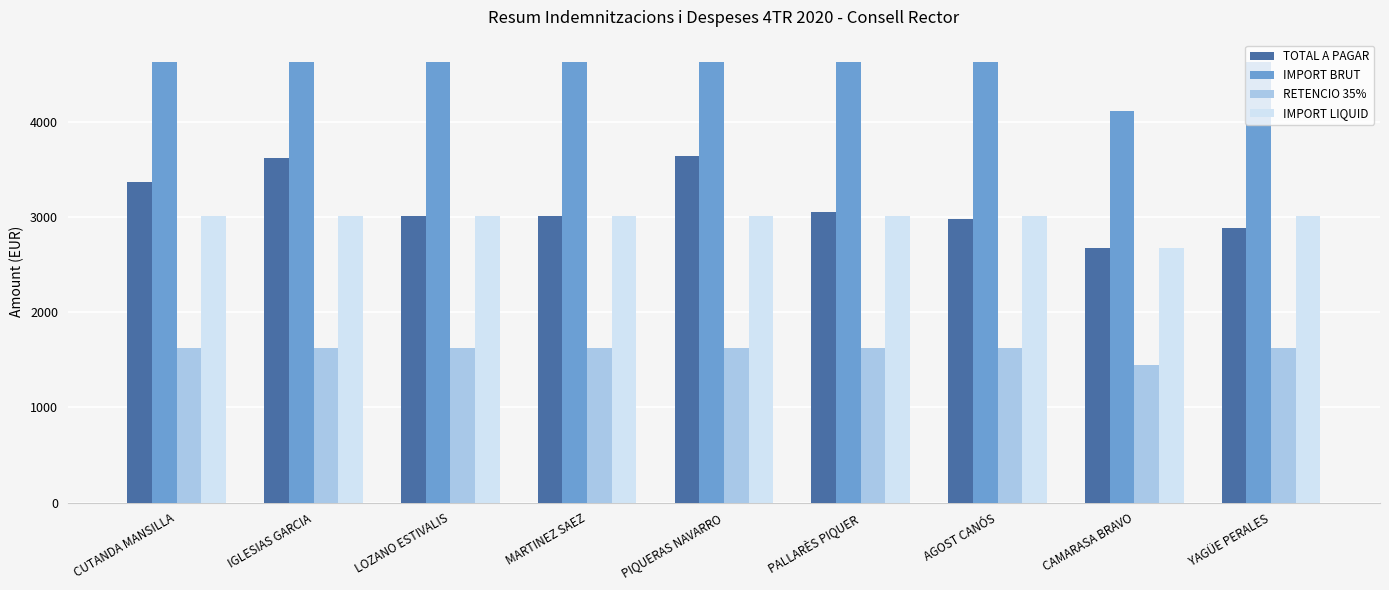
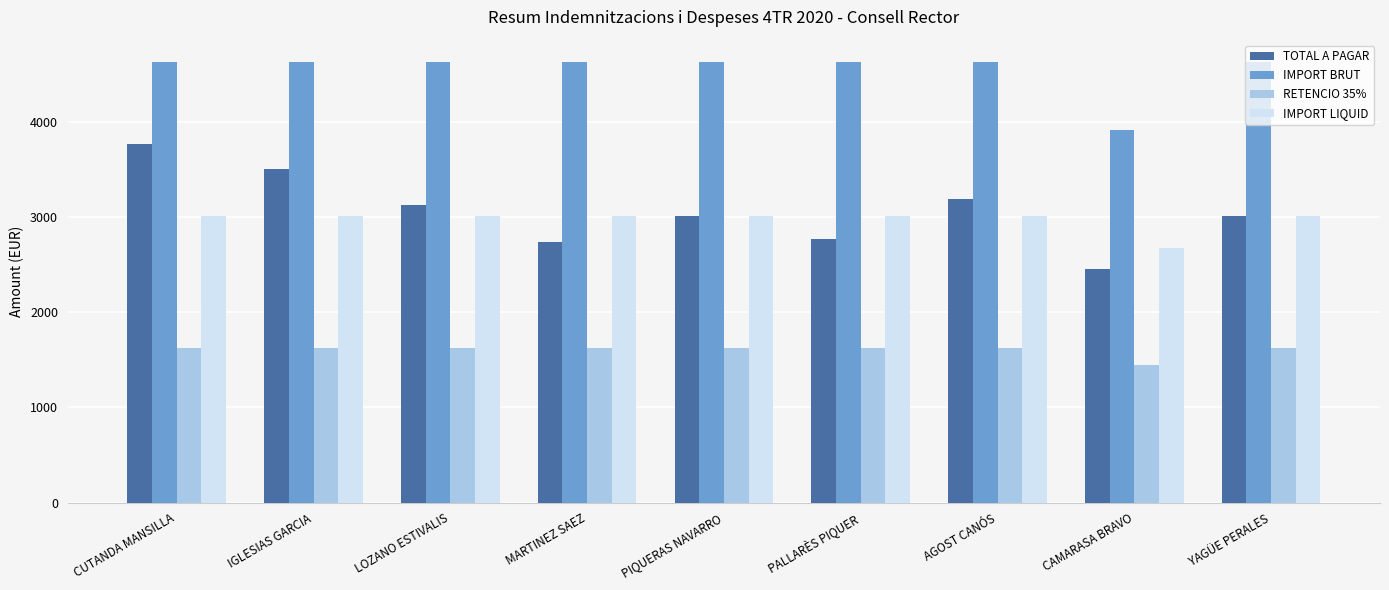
  {
    "TOTAL A PAGAR": {
-     "CUTANDA MANSILLA": 3400,
-     "IGLESIAS GARCIA": 3600,
-     "LOZANO ESTIVALIS": 3000,
-     "MARTINEZ SAEZ": 3000,
-     "PIQUERAS NAVARRO": 3600,
-     "PALLARÈS PIQUER": 3100,
-     "AGOST CANÓS": 3000,
-     "CAMARASA BRAVO": 2700,
-     "YAGÜE PERALES": 2900
+     "CUTANDA MANSILLA": 3800,
+     "IGLESIAS GARCIA": 3500,
+     "LOZANO ESTIVALIS": 3100,
+     "MARTINEZ SAEZ": 2700,
+     "PIQUERAS NAVARRO": 3000,
+     "PALLARÈS PIQUER": 2800,
+     "AGOST CANÓS": 3200,
+     "CAMARASA BRAVO": 2500,
+     "YAGÜE PERALES": 3000
    },
    "IMPORT BRUT": {
      "CUTANDA MANSILLA": 4600,
      "IGLESIAS GARCIA": 4600,
      "LOZANO ESTIVALIS": 4600,
      "MARTINEZ SAEZ": 4600,
      "PIQUERAS NAVARRO": 4600,
      "PALLARÈS PIQUER": 4600,
      "AGOST CANÓS": 4600,
-     "CAMARASA BRAVO": 4100
+     "CAMARASA BRAVO": 3900
    }
  }
